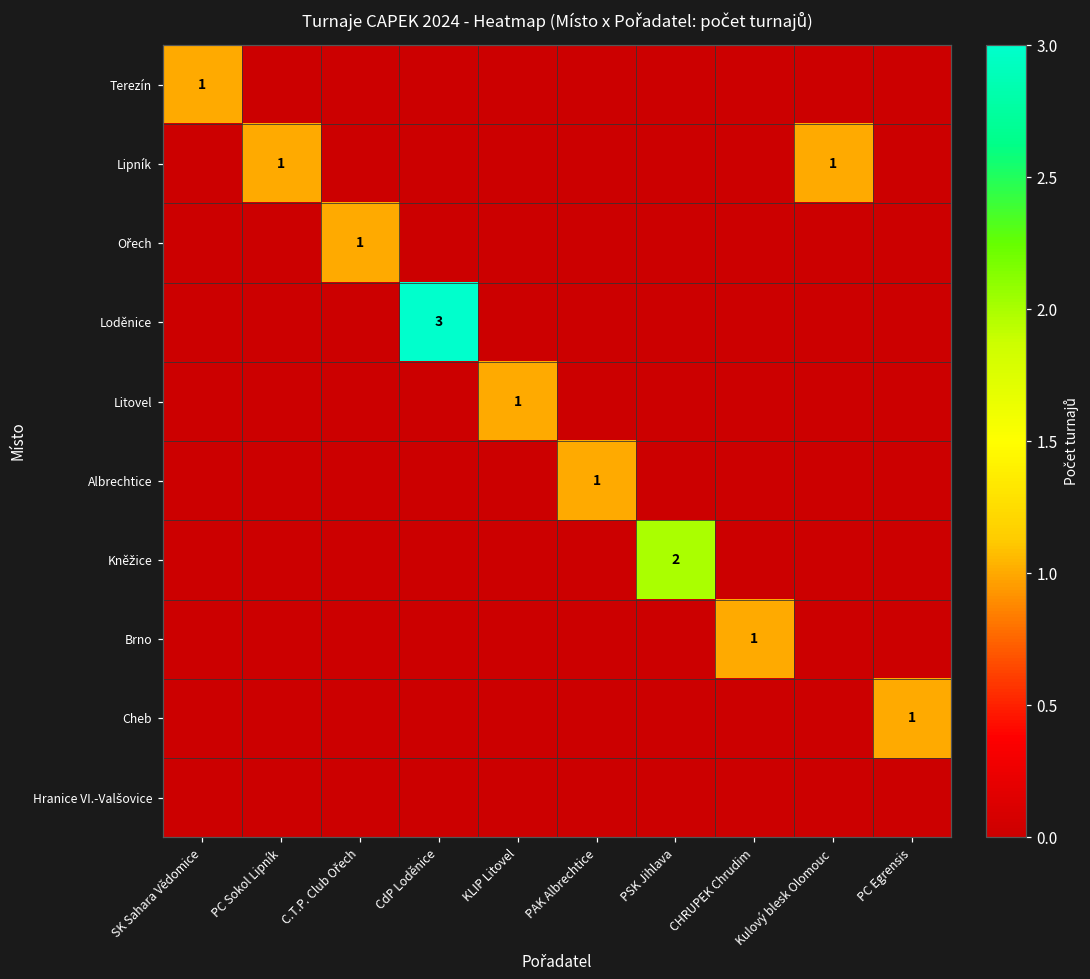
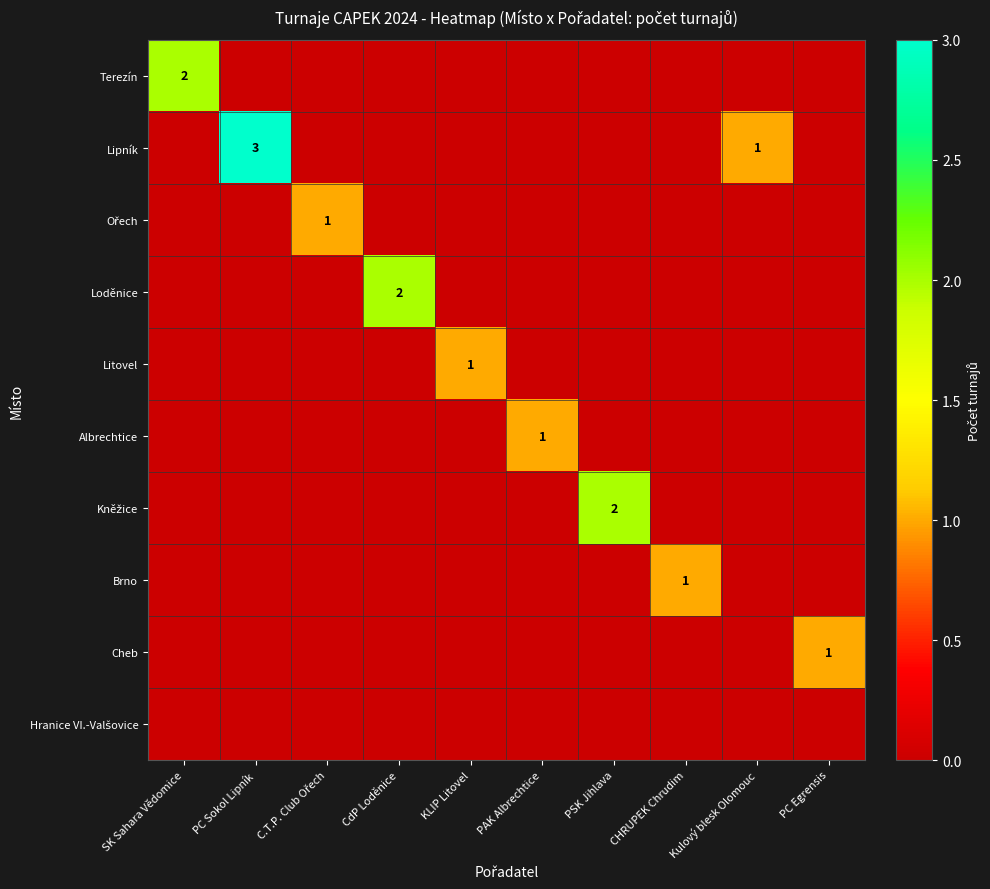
  {
    "Terezín": {
-     "SK Sahara Vědomice": 1
+     "SK Sahara Vědomice": 2
    },
    "Lipník": {
-     "PC Sokol Lipník": 1,
+     "PC Sokol Lipník": 3,
      "Kulový blesk Olomouc": 1
    },
    "Ořech": {
      "C.T.P. Club Ořech": 1
    },
    "Loděnice": {
-     "CdP Loděnice": 3
+     "CdP Loděnice": 2
    },
    "Litovel": {
      "KLIP Litovel": 1
    },
    "Albrechtice": {
      "PAK Albrechtice": 1
    },
    "Kněžice": {
      "PSK Jihlava": 2
    },
    "Brno": {
      "CHRUPEK Chrudim": 1
    },
    "Cheb": {
      "PC Egrensis": 1
    }
  }
